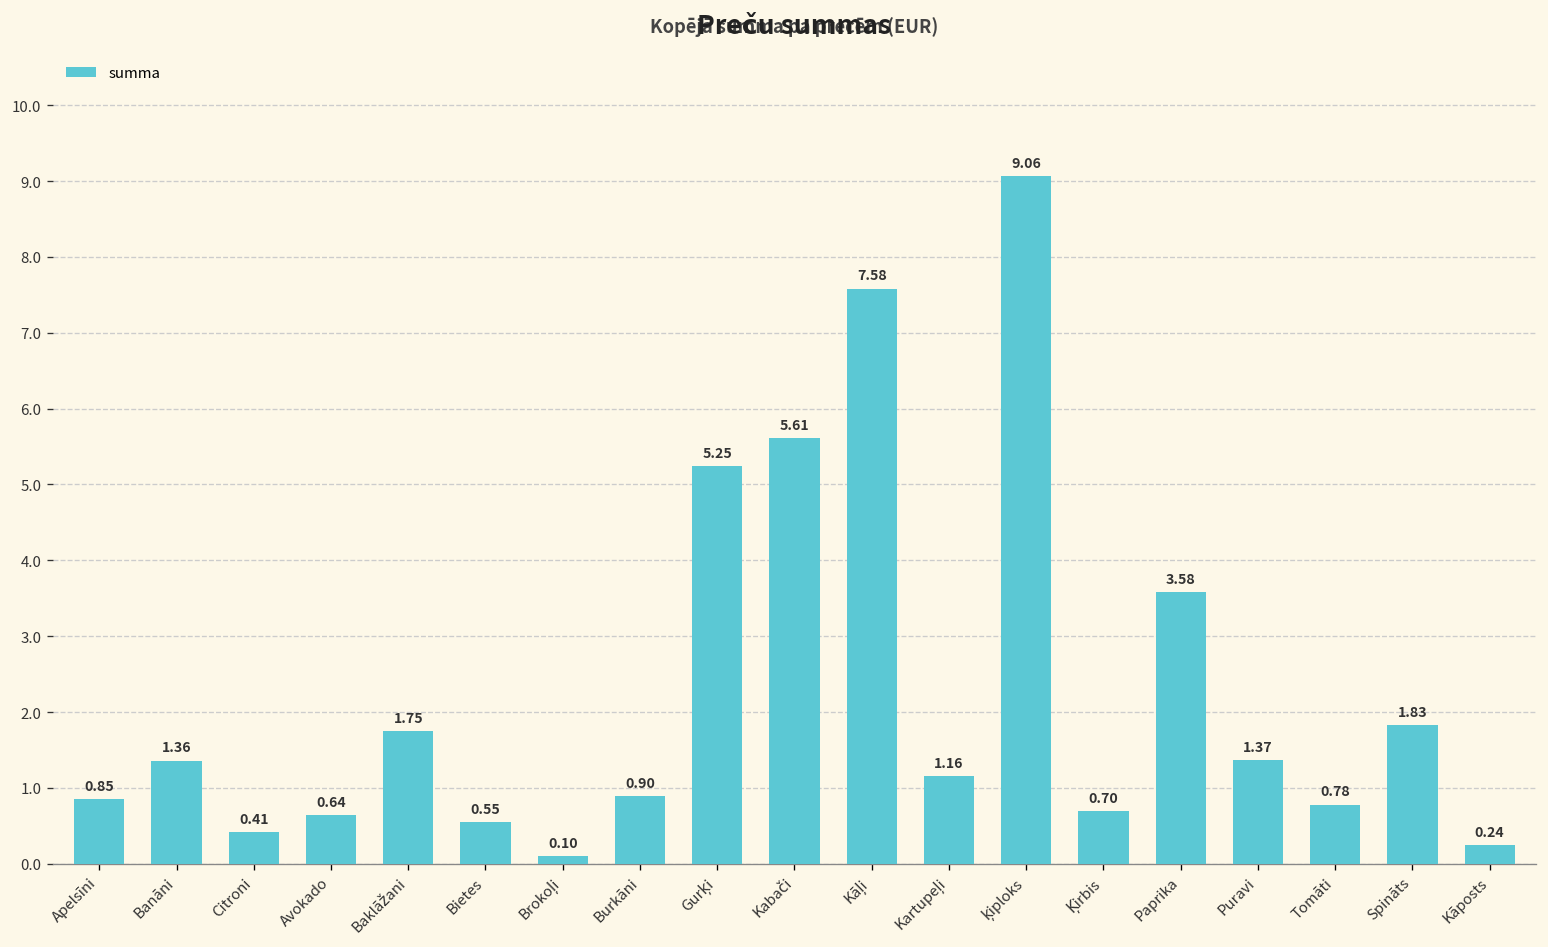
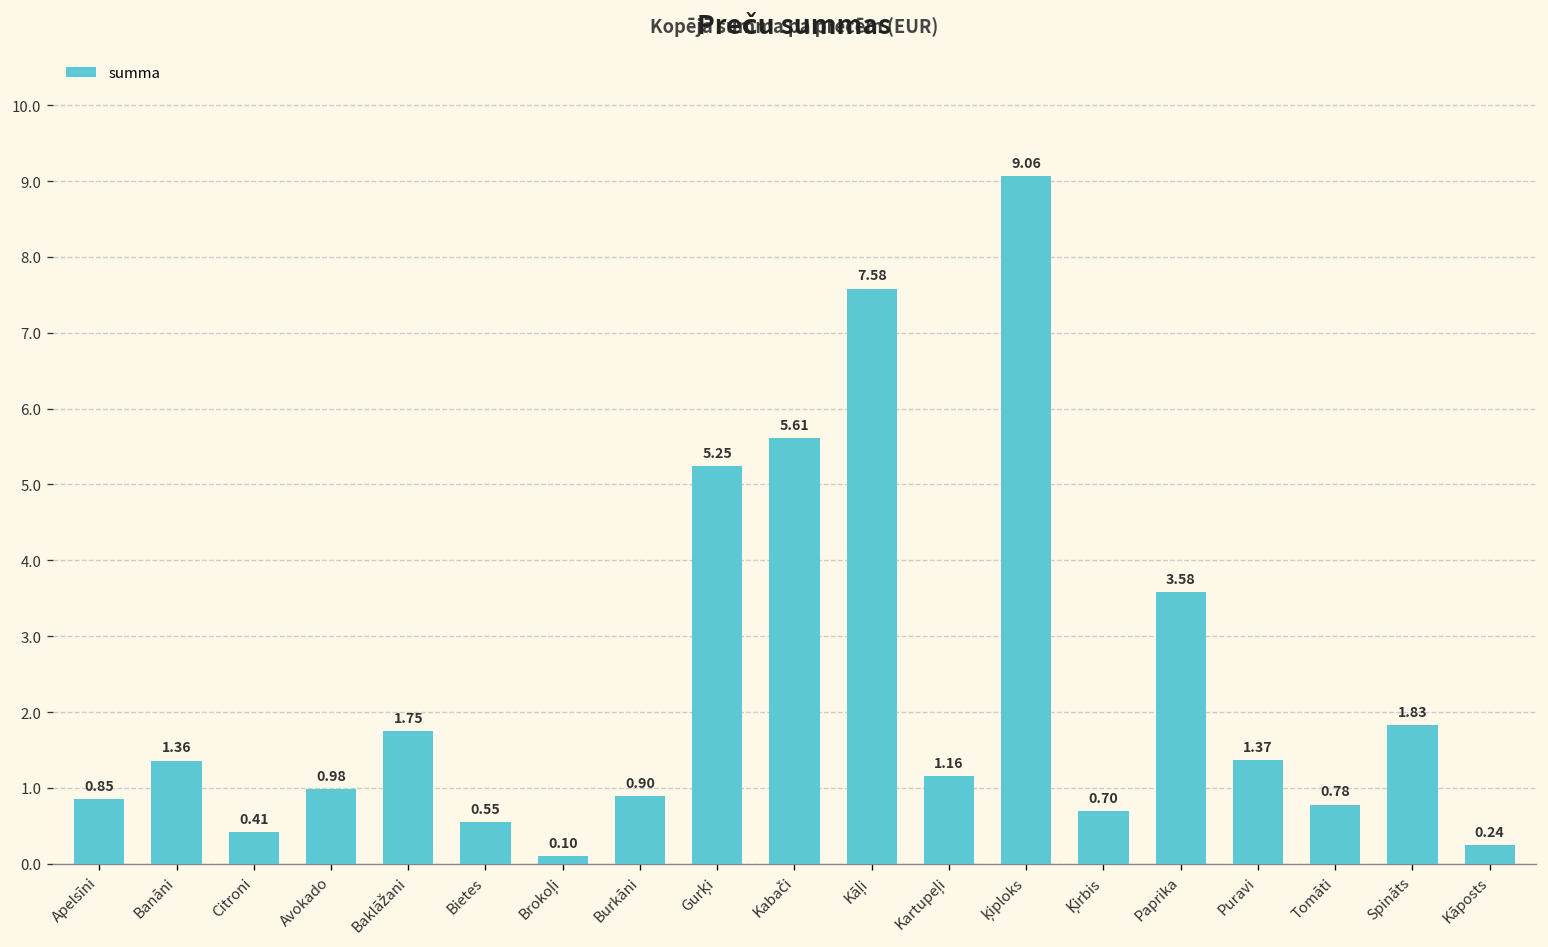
  {
    "Apelsīni": 0.85,
    "Banāni": 1.36,
    "Citroni": 0.41,
-   "Avokado": 0.64,
+   "Avokado": 0.98,
    "Baklāžani": 1.75,
    "Bietes": 0.55,
    "Brokoļi": 0.10,
    "Burkāni": 0.90,
    "Gurķi": 5.25,
    "Kabači": 5.61,
    "Kāļi": 7.58,
    "Kartupeļi": 1.16,
    "ķiploks": 9.06,
    "Ķirbis": 0.70,
    "Paprika": 3.58,
    "Puravi": 1.37,
    "Tomāti": 0.78,
    "Spināts": 1.83,
    "Kāposts": 0.24
  }
